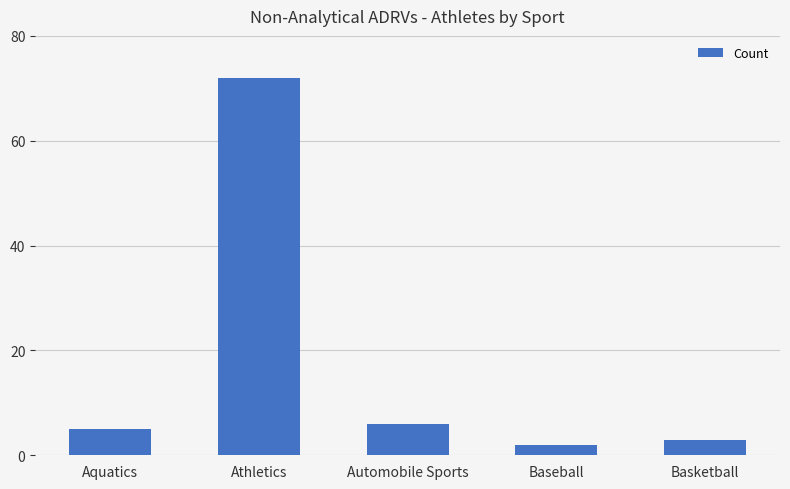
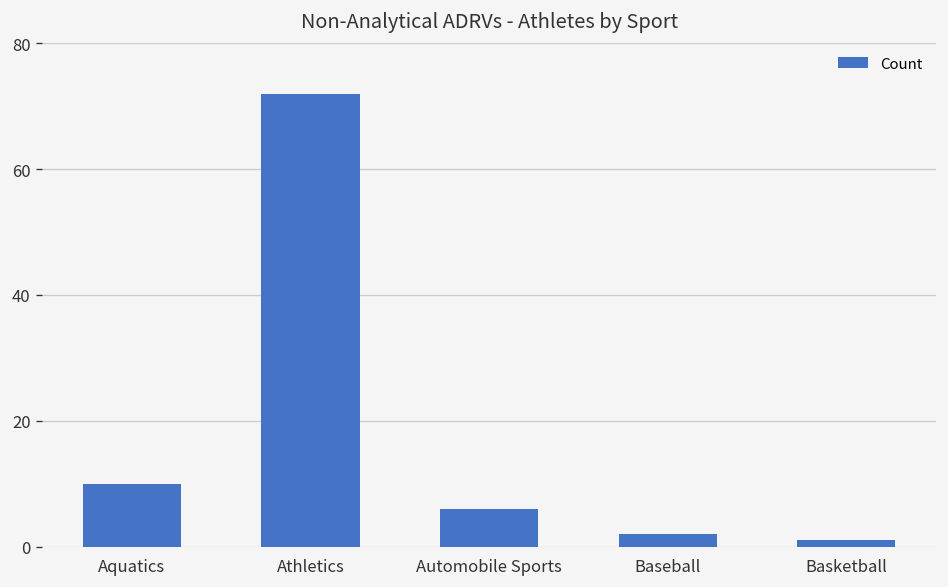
  {
-   "Aquatics": 5,
+   "Aquatics": 10,
    "Athletics": 72,
    "Automobile Sports": 6,
    "Baseball": 2,
-   "Basketball": 3
+   "Basketball": 1
  }
